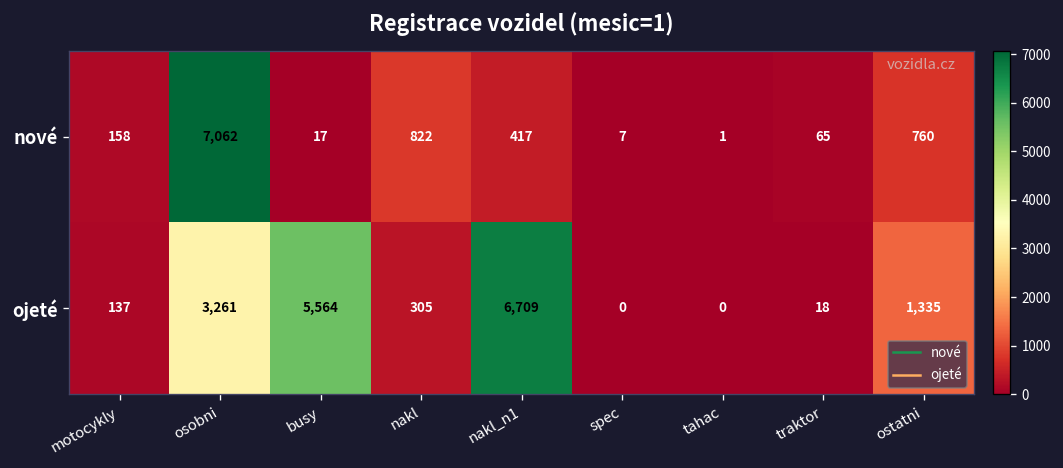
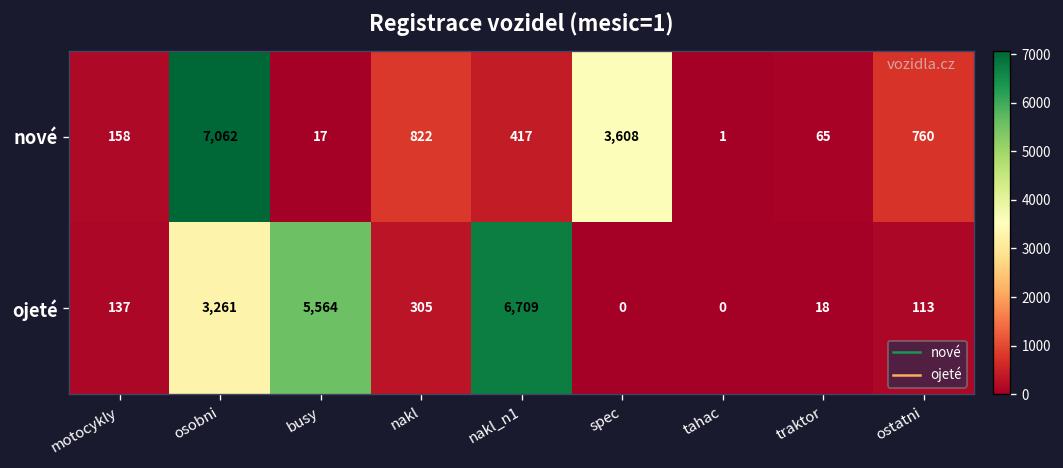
  {
    "nové": {
      "motocykly": "158",
      "osobni": "7,062",
      "busy": "17",
      "nakl": "822",
      "nakl_n1": "417",
-     "spec": "7",
+     "spec": "3,608",
      "tahac": "1",
      "traktor": "65"
    },
    "ojeté": {
      "motocykly": "137",
      "osobni": "3,261",
      "busy": "5,564",
      "nakl": "305",
      "nakl_n1": "6,709",
      "spec": "0",
      "tahac": "0",
      "traktor": "18",
-     "ostatni": "1,335"
+     "ostatni": "113"
    }
  }
